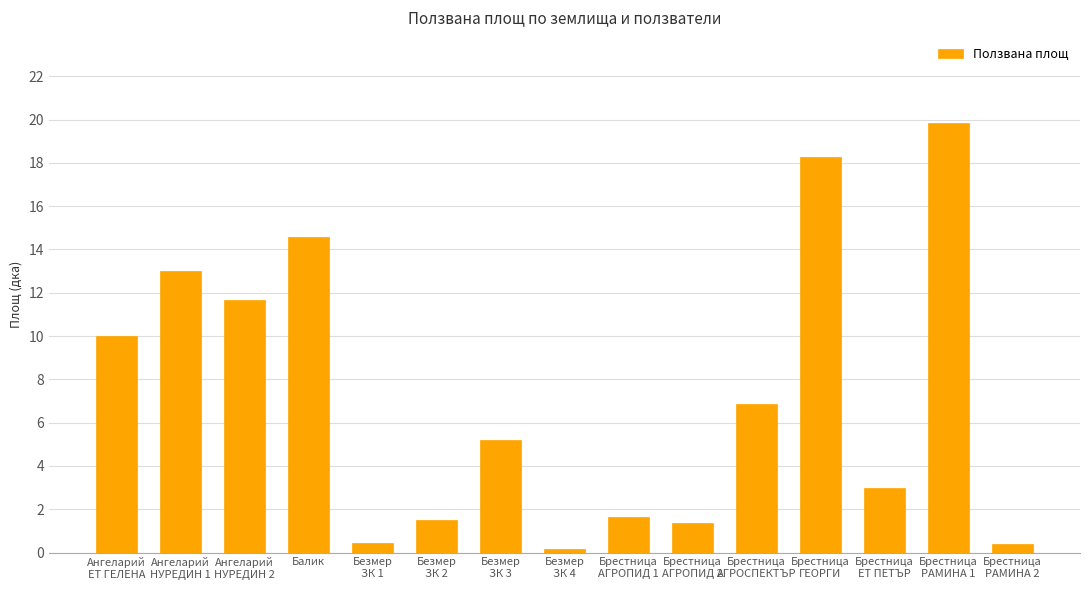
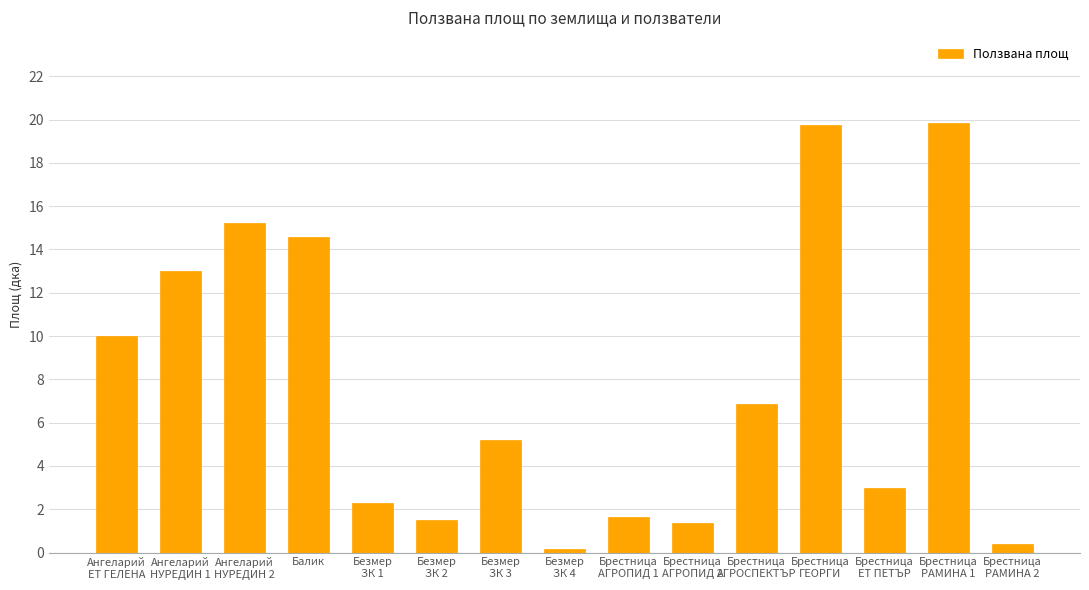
  {
    "Ангеларий ЕТ ГЕЛЕНА": 10.0,
    "Ангеларий НУРЕДИН 1": 13.0,
-   "Ангеларий НУРЕДИН 2": 11.7,
+   "Ангеларий НУРЕДИН 2": 15.2,
    "Балик": 14.6,
-   "Безмер ЗК 1": 0.4,
+   "Безмер ЗК 1": 2.3,
    "Безмер ЗК 2": 1.5,
    "Безмер ЗК 3": 5.2,
    "Безмер ЗК 4": 0.2,
    "Брестница АГРОПИД 1": 1.6,
    "Брестница АГРОПИД 2": 1.3,
    "Брестница АГРОСПЕКТЪР": 6.9,
-   "Брестница ГЕОРГИ": 18.3,
+   "Брестница ГЕОРГИ": 19.7,
    "Брестница ЕТ ПЕТЪР": 3.0,
    "Брестница РАМИНА 1": 19.8,
    "Брестница РАМИНА 2": 0.4
  }
